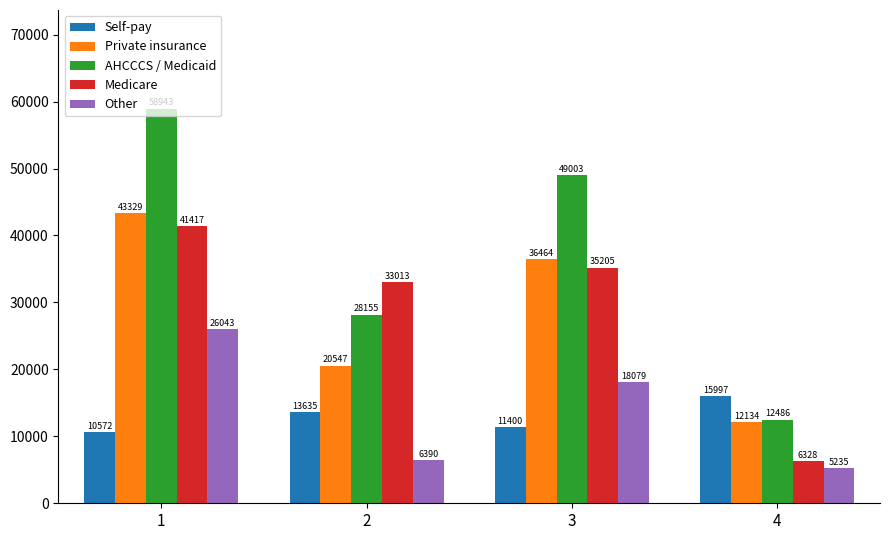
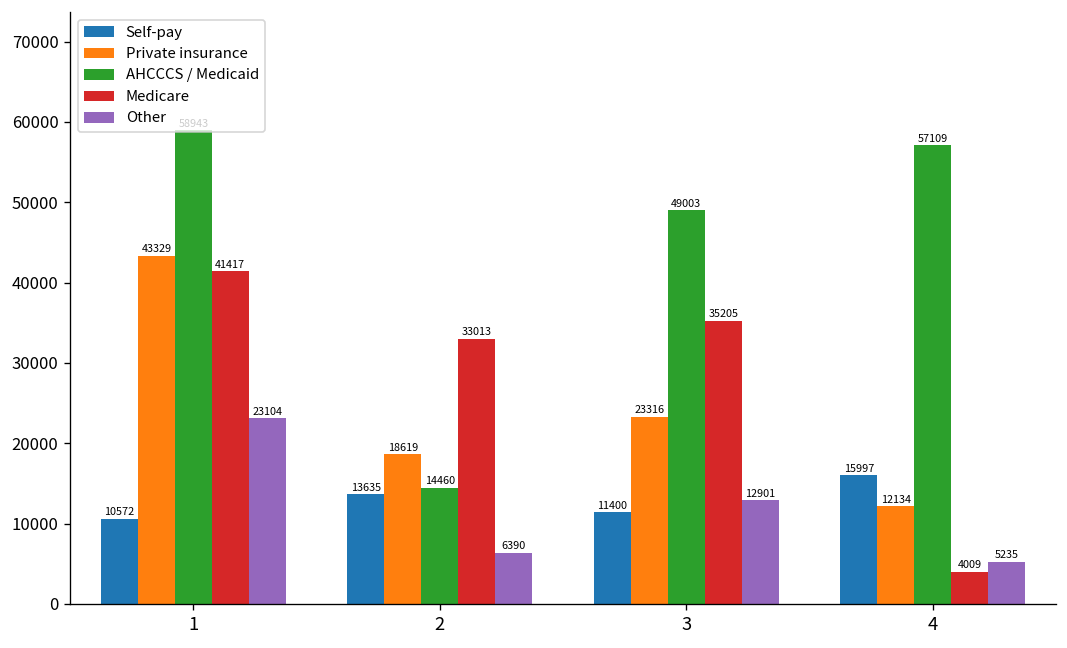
  {
    "Self-pay": {
      "1": 10572,
      "2": 13635,
      "3": 11400,
      "4": 15997
    },
    "Private insurance": {
      "1": 43329,
-     "2": 20547,
-     "3": 36464,
+     "2": 18619,
+     "3": 23316,
      "4": 12134
    },
    "AHCCCS / Medicaid": {
-     "2": 28155,
+     "2": 14460,
      "3": 49003,
-     "4": 12486
+     "4": 57109
    },
    "Medicare": {
      "1": 41417,
      "2": 33013,
      "3": 35205,
-     "4": 6328
+     "4": 4009
    },
    "Other": {
-     "1": 26043,
+     "1": 23104,
      "2": 6390,
-     "3": 18079,
+     "3": 12901,
      "4": 5235
    }
  }
